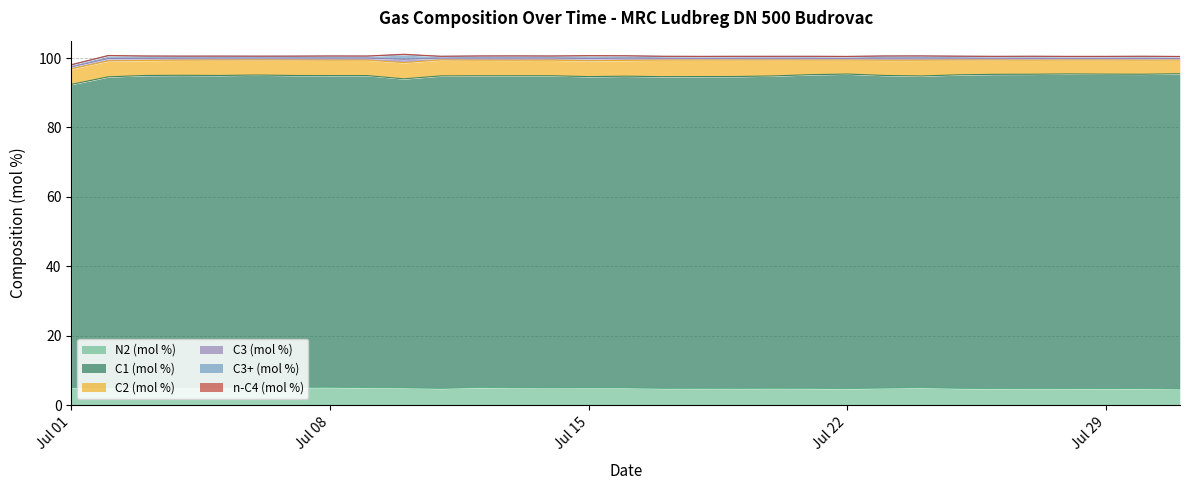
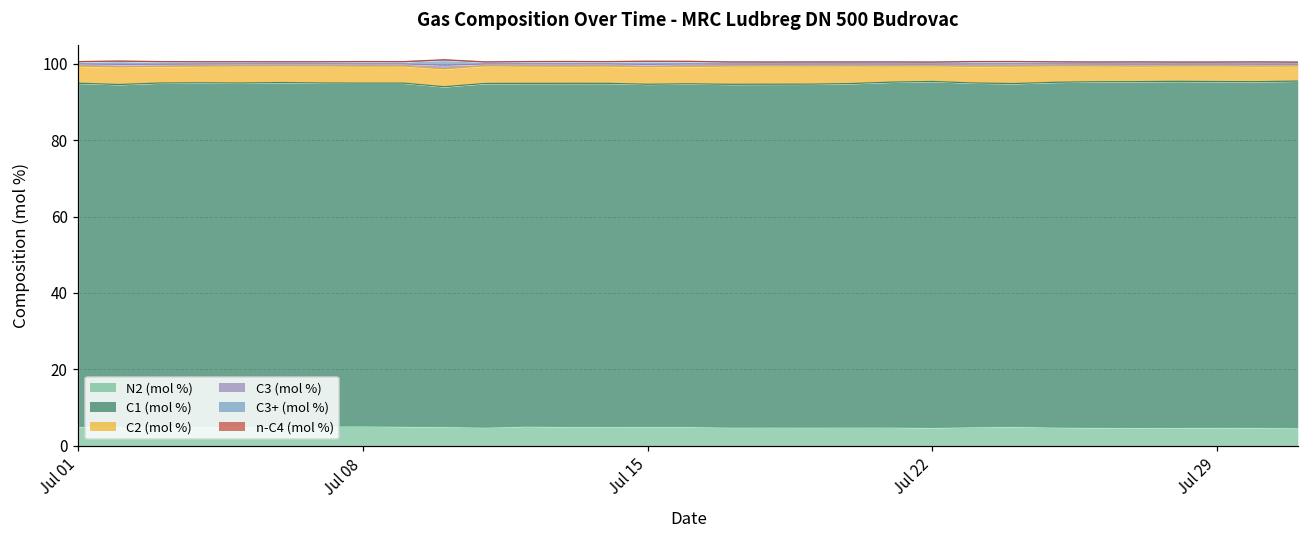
  {
    "C1 (mol %)": {
-     "Jul 01": 87,
+     "Jul 01": 90,
      "Jul 08": 90,
      "Jul 15": 90,
      "Jul 22": 91,
      "Jul 29": 91
    }
  }
